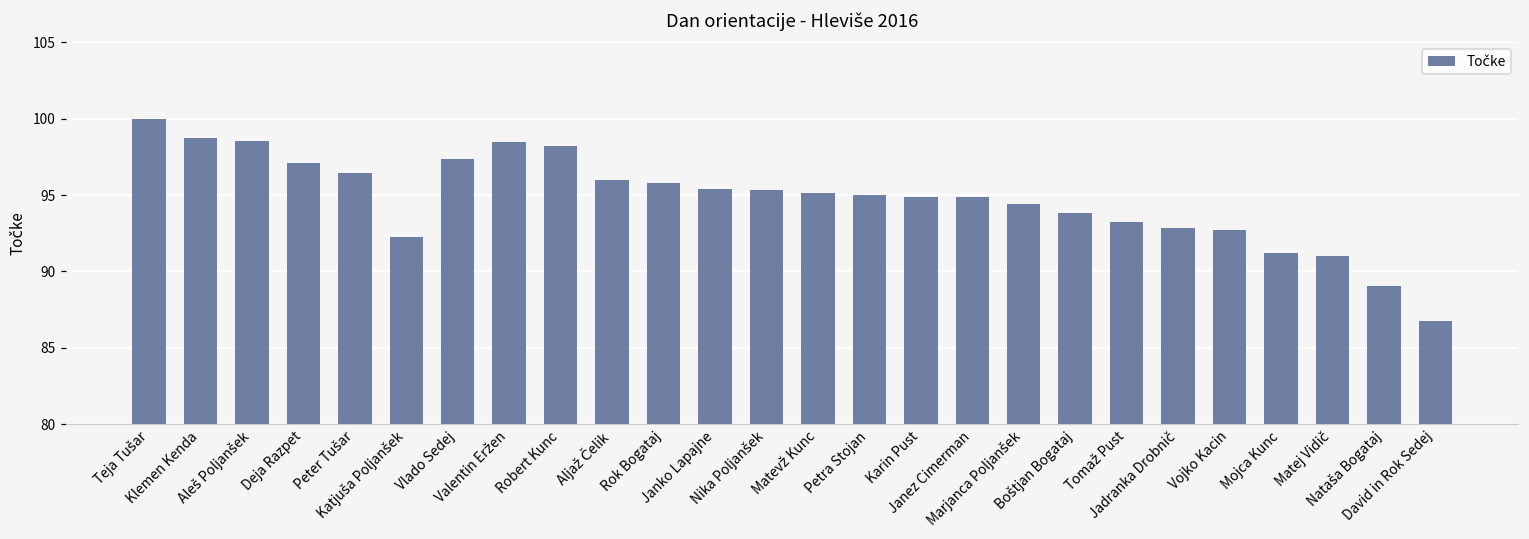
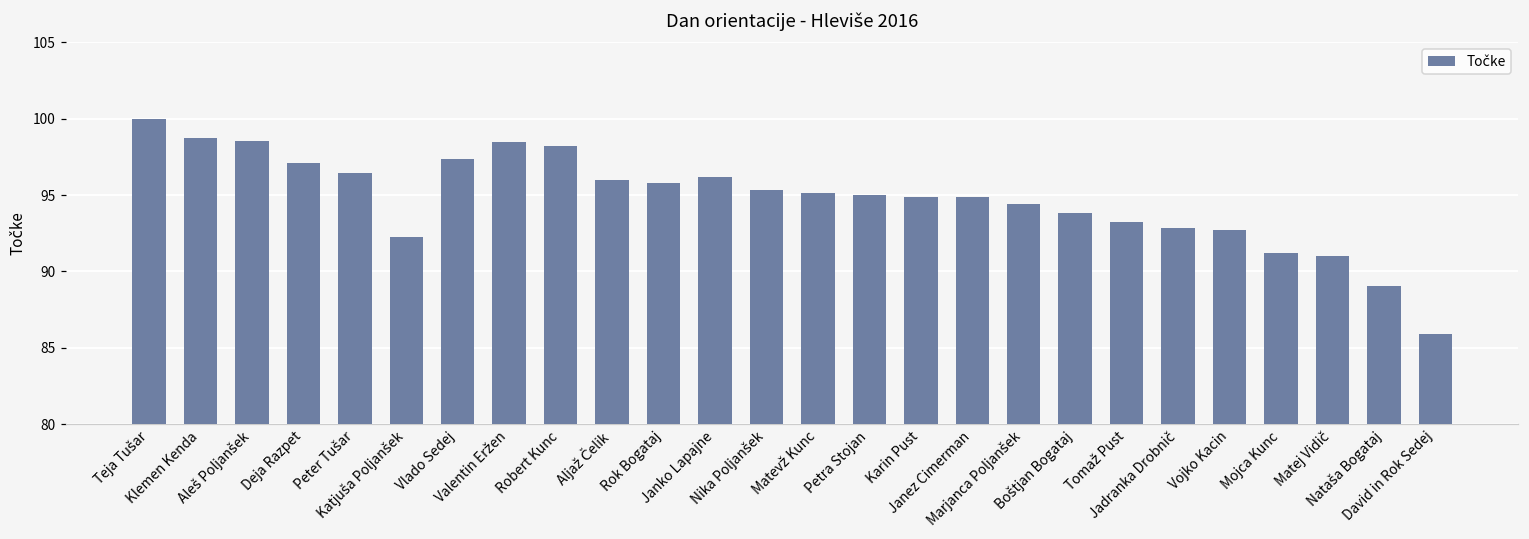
  {
    "Teja Tušar": 100.0,
    "Klemen Kenda": 98.7,
    "Aleš Poljanšek": 98.5,
    "Deja Razpet": 97.1,
    "Peter Tušar": 96.4,
    "Katjuša Poljanšek": 92.3,
    "Vlado Sedej": 97.4,
    "Valentin Eržen": 98.5,
    "Robert Kunc": 98.2,
    "Aljaž Čelik": 96.0,
    "Rok Bogataj": 95.8,
-   "Janko Lapajne": 95.4,
+   "Janko Lapajne": 96.2,
    "Nika Poljanšek": 95.3,
    "Matevž Kunc": 95.1,
    "Petra Stojan": 95.0,
    "Karin Pust": 94.9,
    "Janez Cimerman": 94.9,
    "Marjanca Poljanšek": 94.4,
    "Boštjan Bogataj": 93.8,
    "Tomaž Pust": 93.3,
    "Jadranka Drobnič": 92.8,
    "Vojko Kacin": 92.7,
    "Mojca Kunc": 91.2,
    "Matej Vidič": 91.0,
    "Nataša Bogataj": 89.1,
-   "David in Rok Sedej": 86.7
+   "David in Rok Sedej": 85.9
  }
